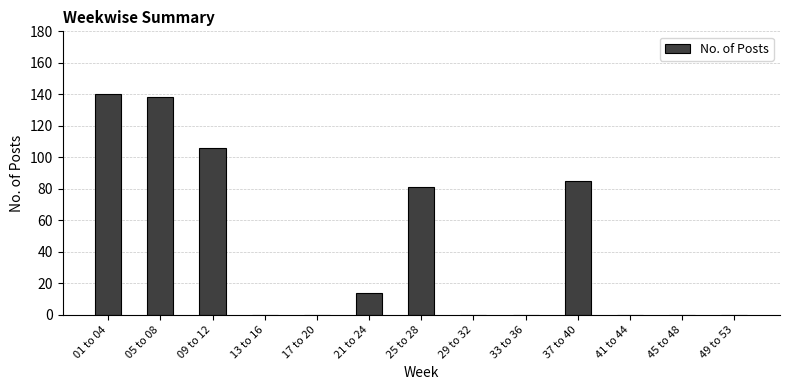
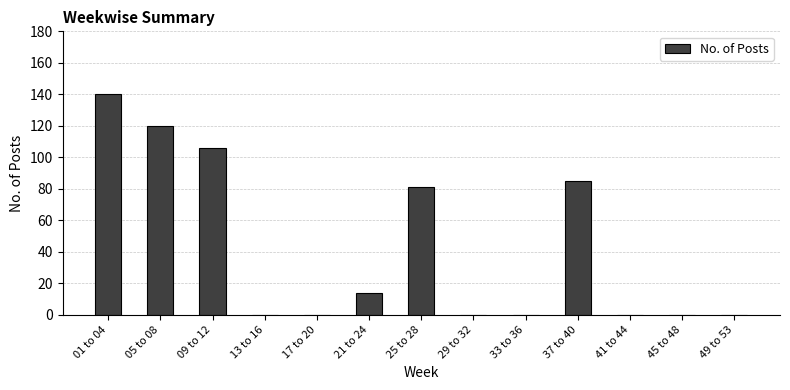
  {
    "01 to 04": 140,
-   "05 to 08": 138,
+   "05 to 08": 120,
    "09 to 12": 106,
    "13 to 16": 0,
    "17 to 20": 0,
    "21 to 24": 14,
    "25 to 28": 81,
    "29 to 32": 0,
    "33 to 36": 0,
    "37 to 40": 85,
    "41 to 44": 0,
    "45 to 48": 0,
    "49 to 53": 0
  }
